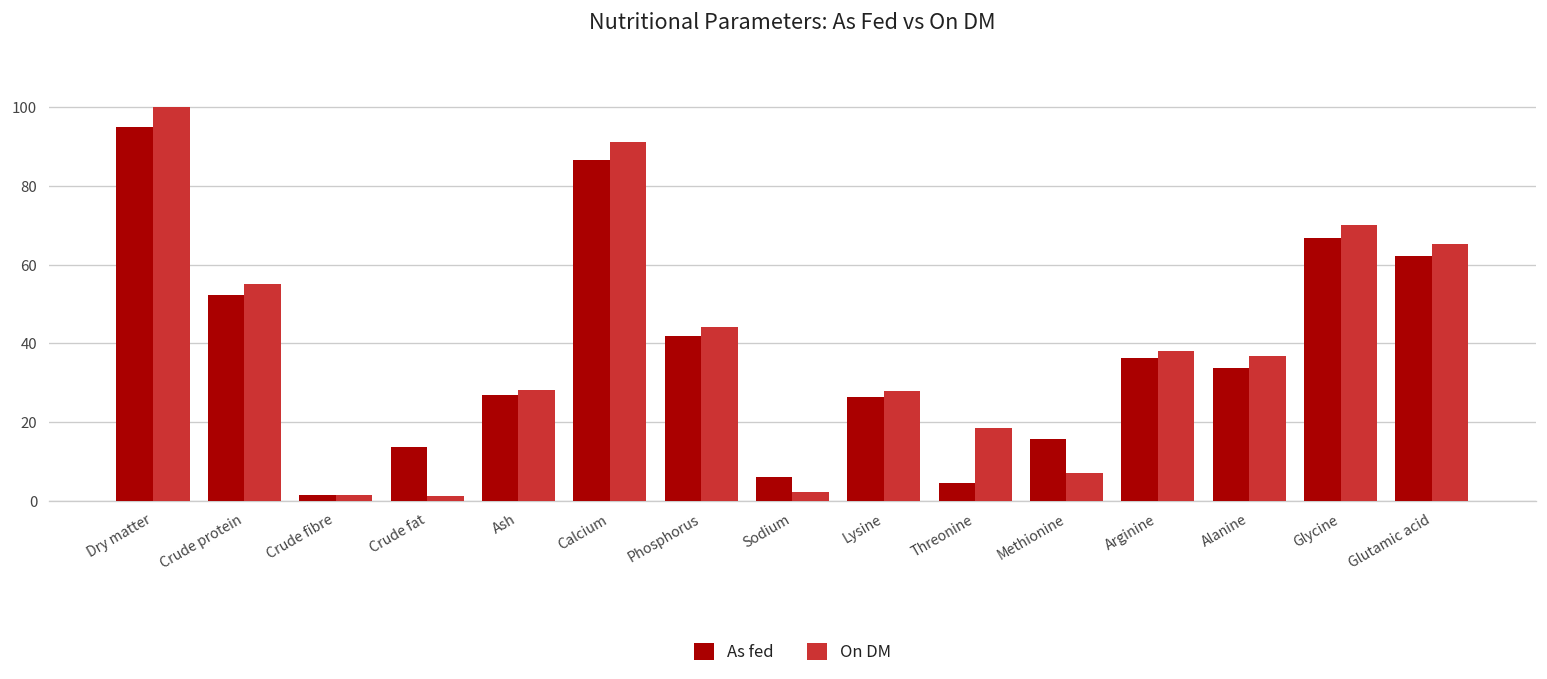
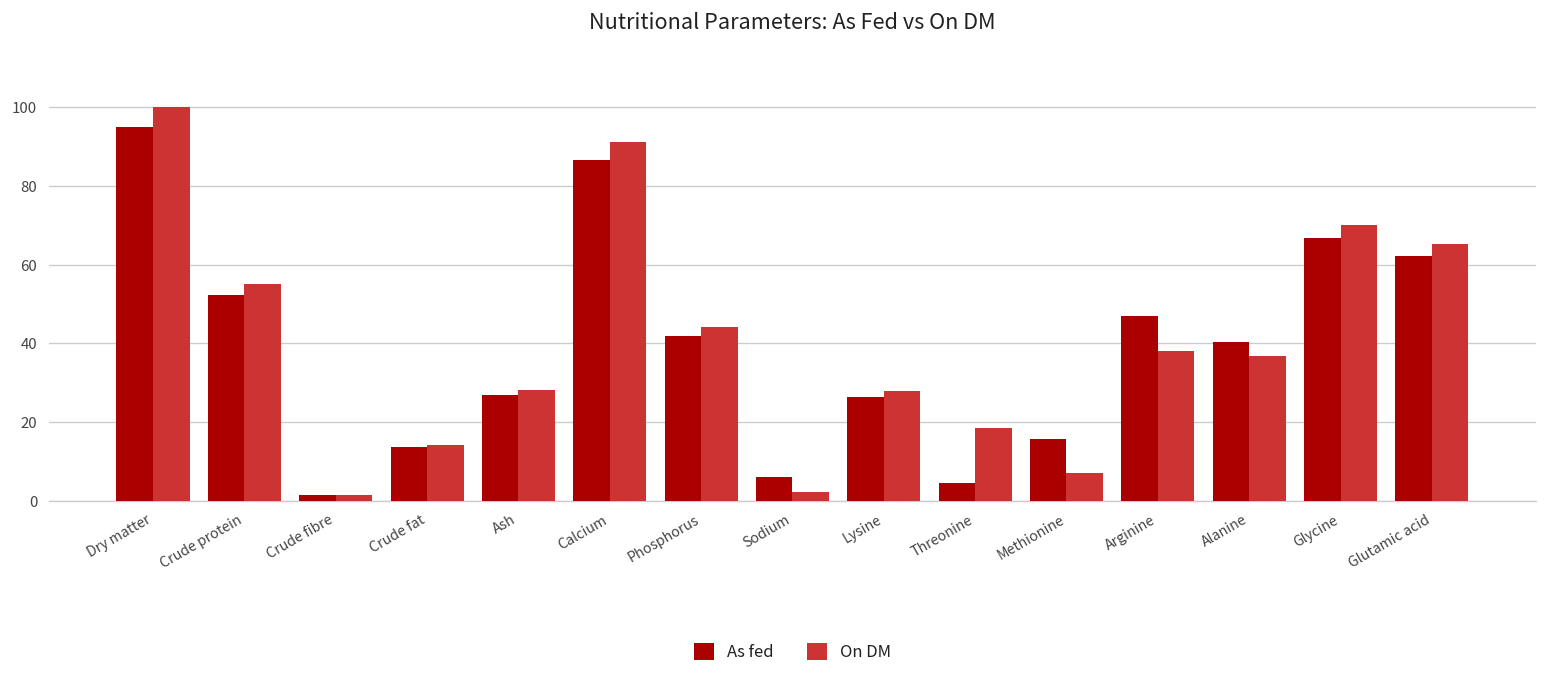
  {
    "As fed": {
      "Dry matter": 95,
      "Crude protein": 52,
      "Crude fibre": 2,
      "Crude fat": 14,
      "Ash": 27,
      "Calcium": 87,
      "Phosphorus": 42,
      "Sodium": 6,
      "Lysine": 27,
      "Threonine": 5,
      "Methionine": 16,
-     "Arginine": 36,
-     "Alanine": 34,
+     "Arginine": 47,
+     "Alanine": 40,
      "Glycine": 67,
      "Glutamic acid": 62
    },
    "On DM": {
      "Dry matter": 100,
      "Crude protein": 55,
      "Crude fibre": 2,
-     "Crude fat": 1,
+     "Crude fat": 14,
      "Ash": 28,
      "Calcium": 91,
      "Phosphorus": 44,
      "Sodium": 2,
      "Lysine": 28,
      "Threonine": 18,
      "Methionine": 7,
      "Arginine": 38,
      "Alanine": 37,
      "Glycine": 70,
      "Glutamic acid": 65
    }
  }
